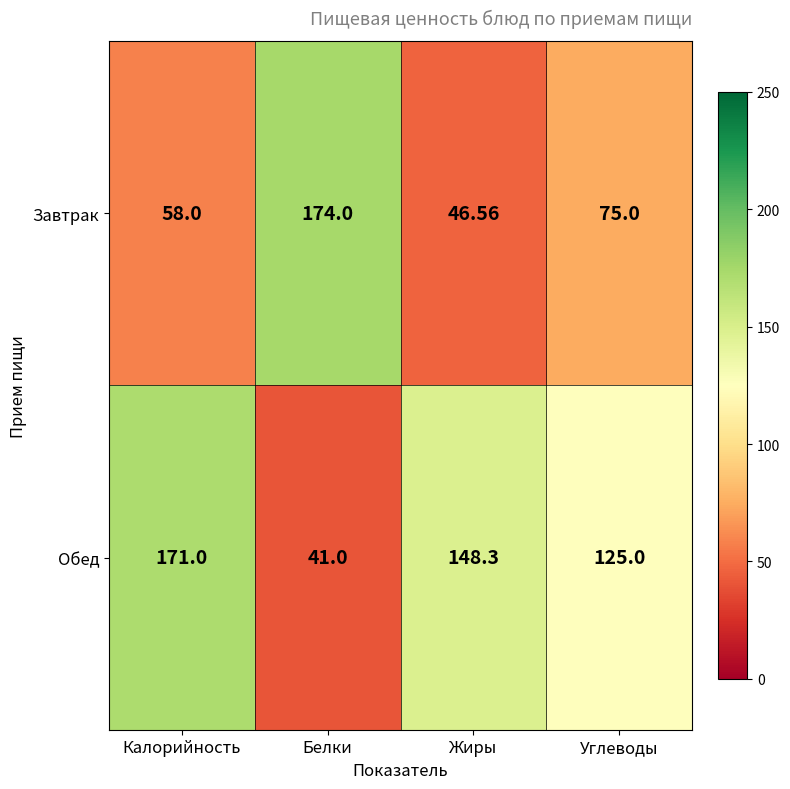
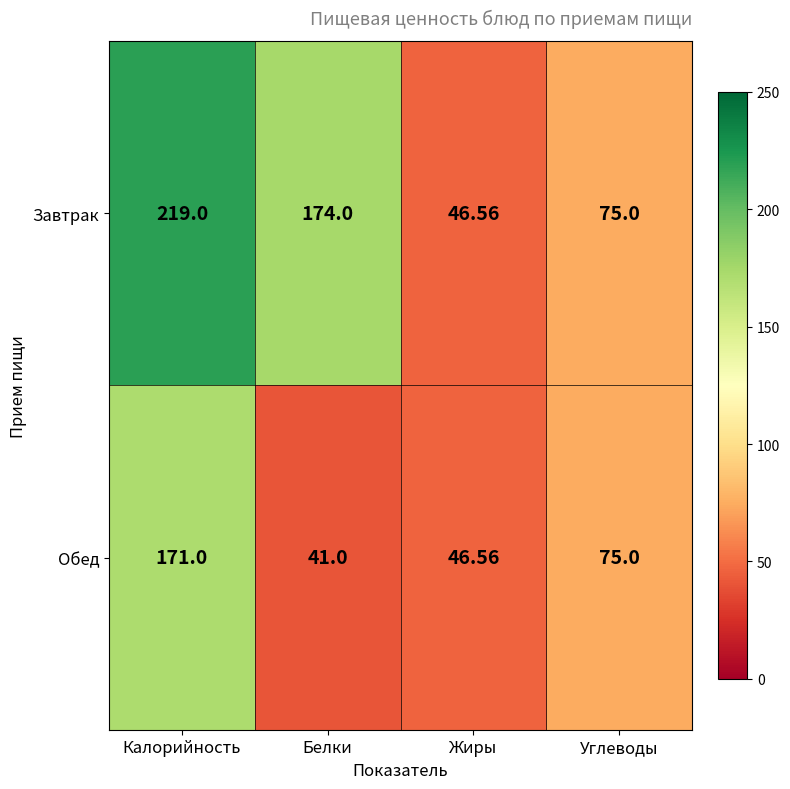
  {
    "Завтрак": {
-     "Калорийность": 58.0,
+     "Калорийность": 219.0,
      "Белки": 174.0,
      "Жиры": 46.56,
      "Углеводы": 75.0
    },
    "Обед": {
      "Калорийность": 171.0,
      "Белки": 41.0,
-     "Жиры": 148.3,
-     "Углеводы": 125.0
+     "Жиры": 46.56,
+     "Углеводы": 75.0
    }
  }
